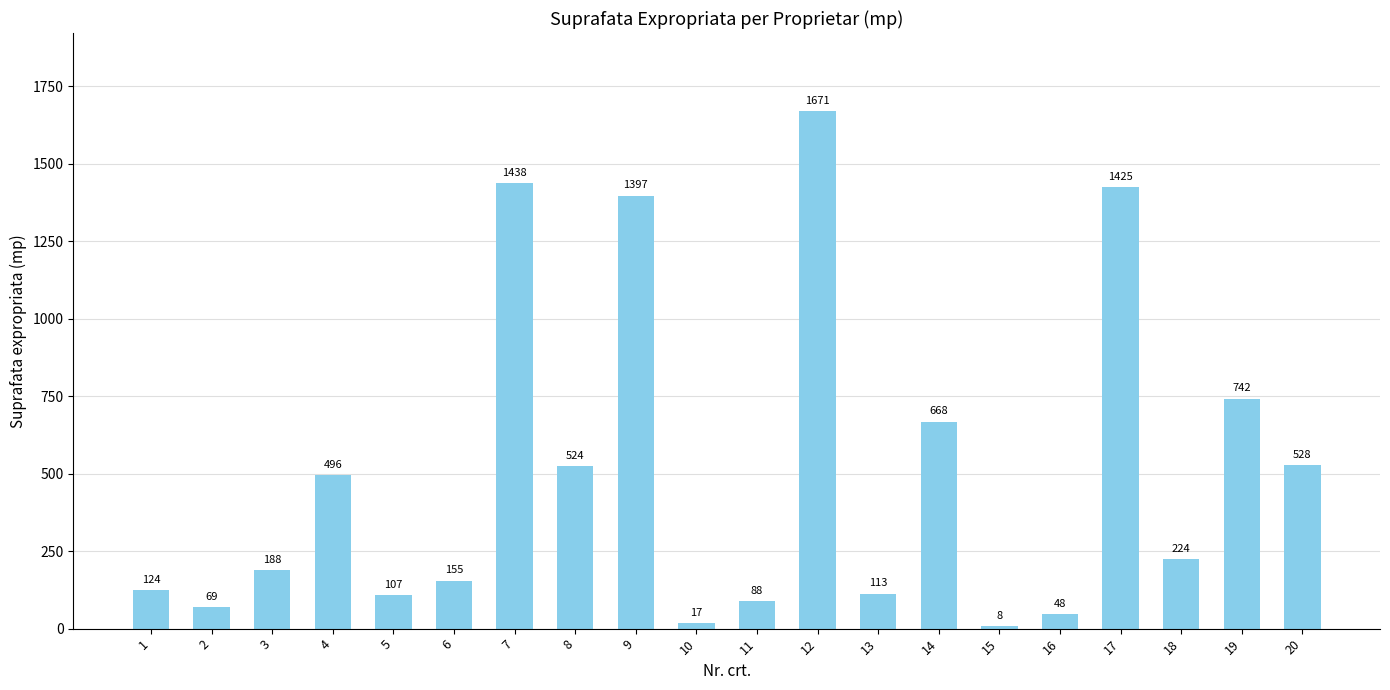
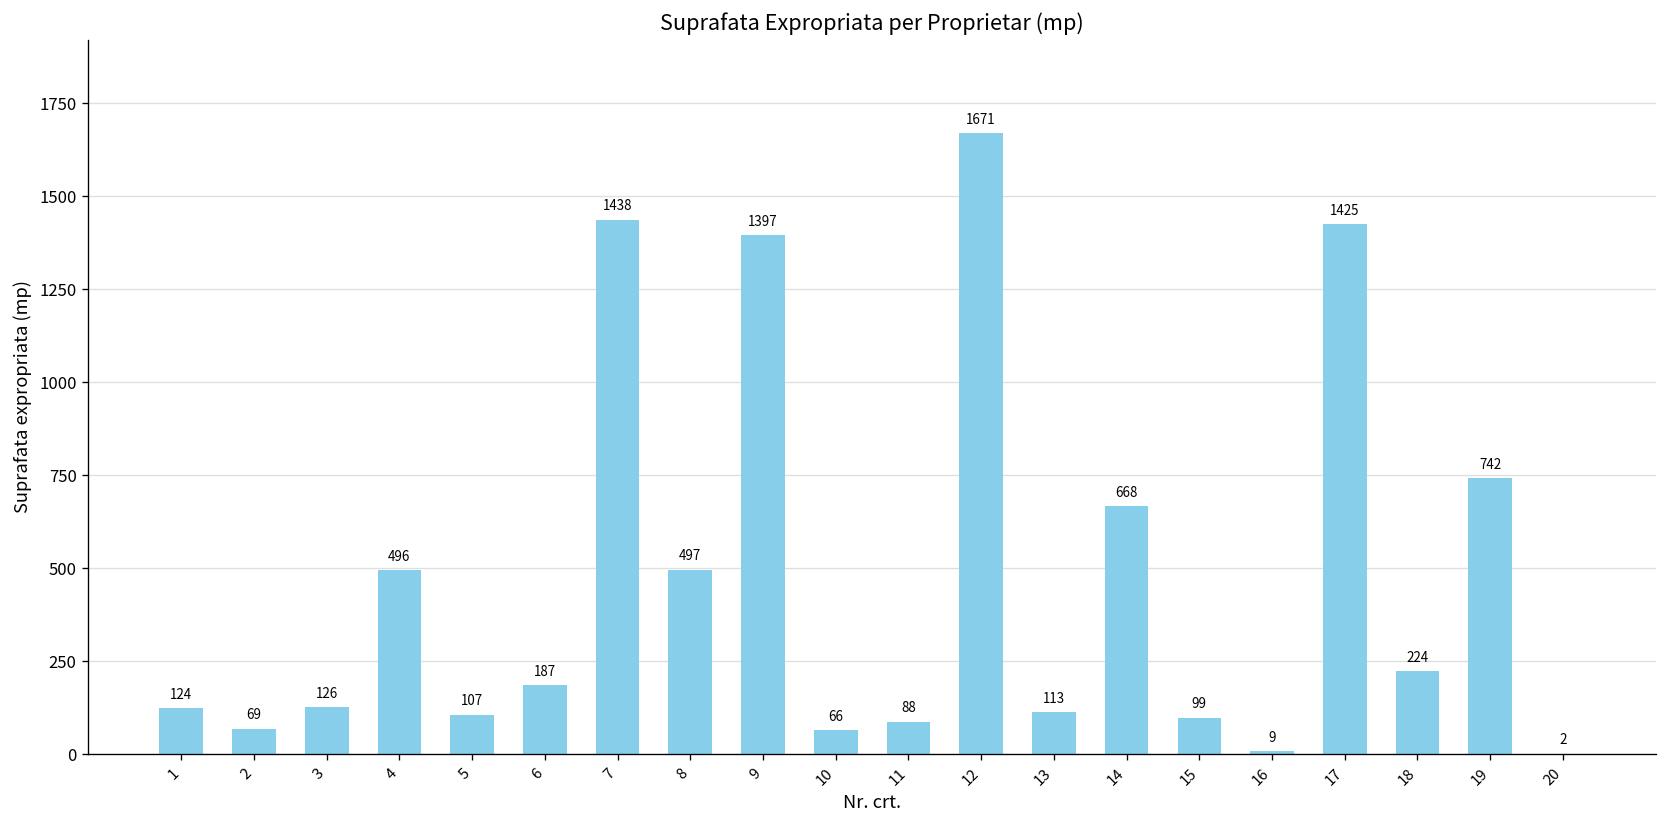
  {
    "1": 124,
    "2": 69,
-   "3": 188,
+   "3": 126,
    "4": 496,
    "5": 107,
-   "6": 155,
+   "6": 187,
    "7": 1438,
-   "8": 524,
+   "8": 497,
    "9": 1397,
-   "10": 17,
+   "10": 66,
    "11": 88,
    "12": 1671,
    "13": 113,
    "14": 668,
-   "15": 8,
-   "16": 48,
+   "15": 99,
+   "16": 9,
    "17": 1425,
    "18": 224,
    "19": 742,
-   "20": 528
+   "20": 2
  }
